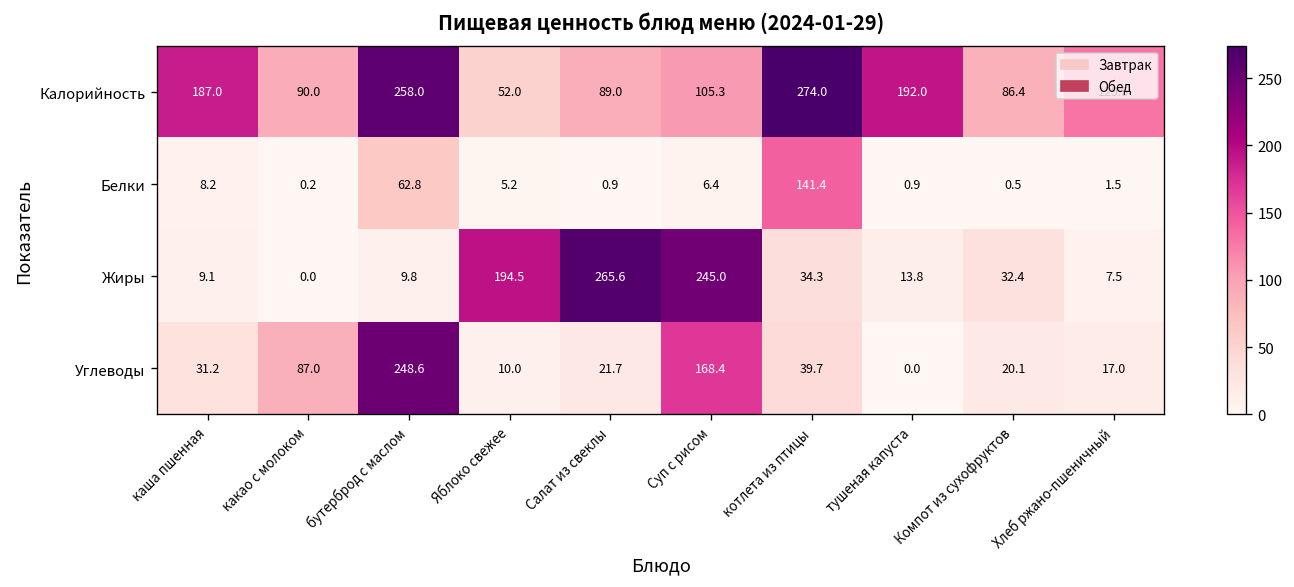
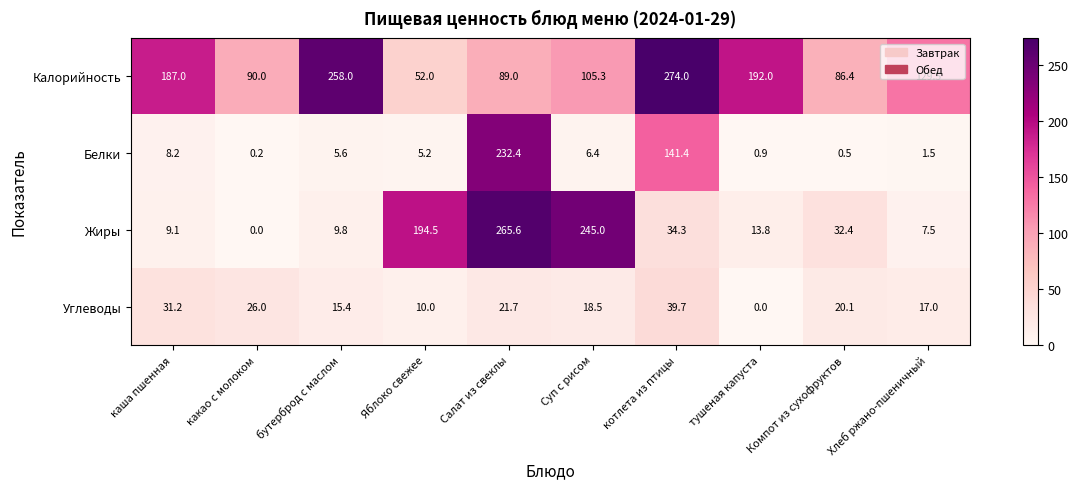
  {
    "Калорийность": {
      "каша пшенная": 187.0,
      "какао с молоком": 90.0,
      "бутерброд с маслом": 258.0,
      "Яблоко свежее": 52.0,
      "Салат из свеклы": 89.0,
      "Суп с рисом": 105.3,
      "котлета из птицы": 274.0,
      "тушеная капуста": 192.0,
      "Компот из сухофруктов": 86.4
    },
    "Белки": {
      "каша пшенная": 8.2,
      "какао с молоком": 0.2,
-     "бутерброд с маслом": 62.8,
+     "бутерброд с маслом": 5.6,
      "Яблоко свежее": 5.2,
-     "Салат из свеклы": 0.9,
+     "Салат из свеклы": 232.4,
      "Суп с рисом": 6.4,
      "котлета из птицы": 141.4,
      "тушеная капуста": 0.9,
      "Компот из сухофруктов": 0.5,
      "Хлеб ржано-пшеничный": 1.5
    },
    "Жиры": {
      "каша пшенная": 9.1,
      "какао с молоком": 0.0,
      "бутерброд с маслом": 9.8,
      "Яблоко свежее": 194.5,
      "Салат из свеклы": 265.6,
      "Суп с рисом": 245.0,
      "котлета из птицы": 34.3,
      "тушеная капуста": 13.8,
      "Компот из сухофруктов": 32.4,
      "Хлеб ржано-пшеничный": 7.5
    },
    "Углеводы": {
      "каша пшенная": 31.2,
-     "какао с молоком": 87.0,
-     "бутерброд с маслом": 248.6,
+     "какао с молоком": 26.0,
+     "бутерброд с маслом": 15.4,
      "Яблоко свежее": 10.0,
      "Салат из свеклы": 21.7,
-     "Суп с рисом": 168.4,
+     "Суп с рисом": 18.5,
      "котлета из птицы": 39.7,
      "тушеная капуста": 0.0,
      "Компот из сухофруктов": 20.1,
      "Хлеб ржано-пшеничный": 17.0
    }
  }
